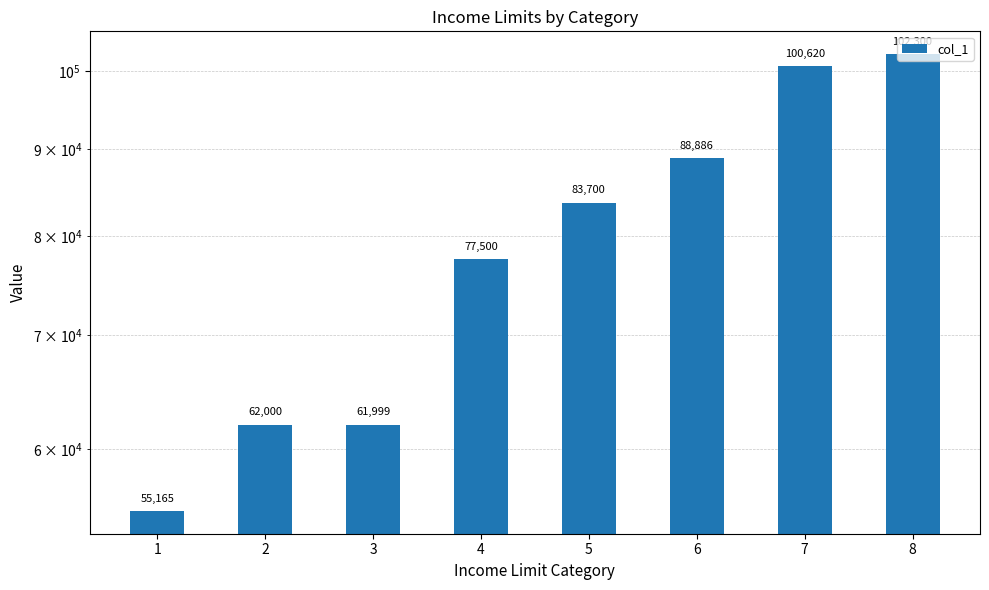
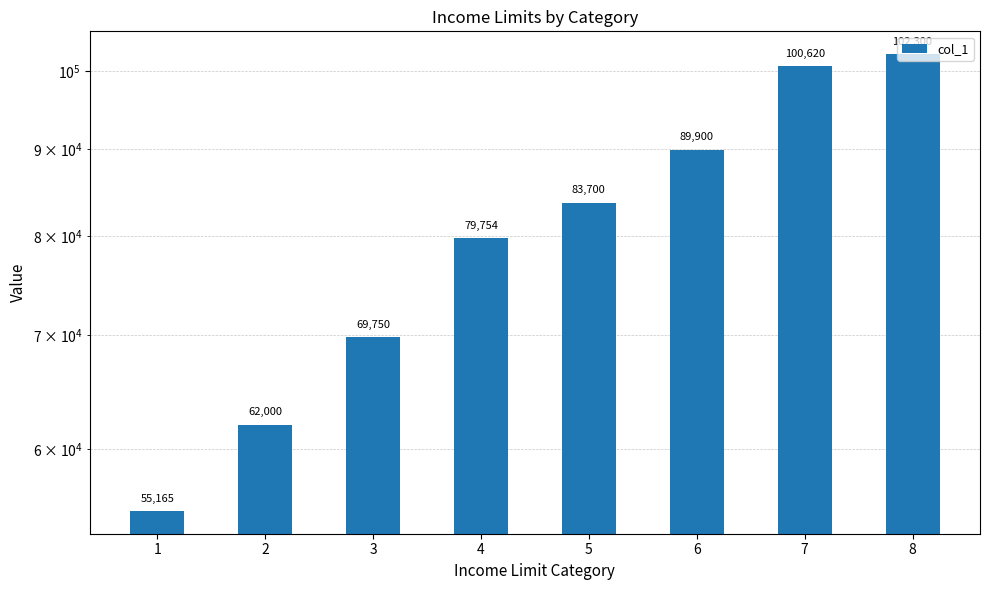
  {
    "1": "55,165",
    "2": "62,000",
-   "3": "61,999",
-   "4": "77,500",
+   "3": "69,750",
+   "4": "79,754",
    "5": "83,700",
-   "6": "88,886",
+   "6": "89,900",
    "7": "100,620"
  }
